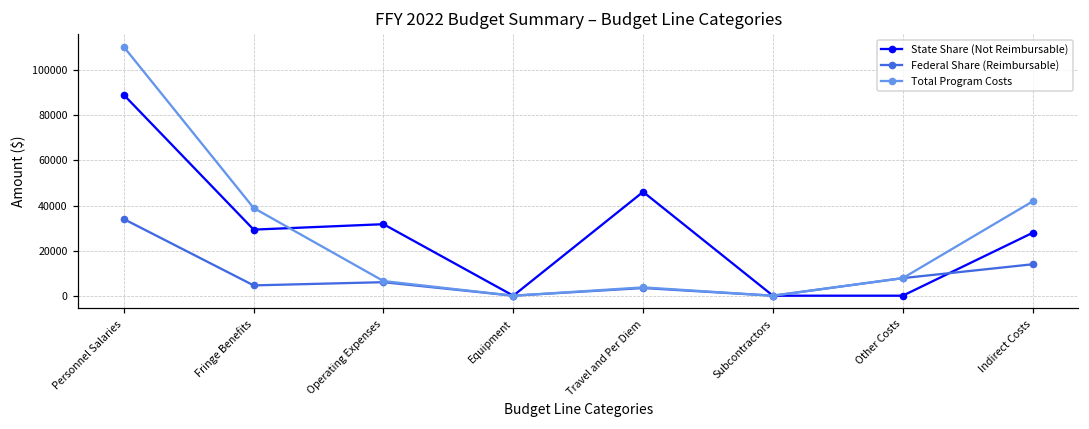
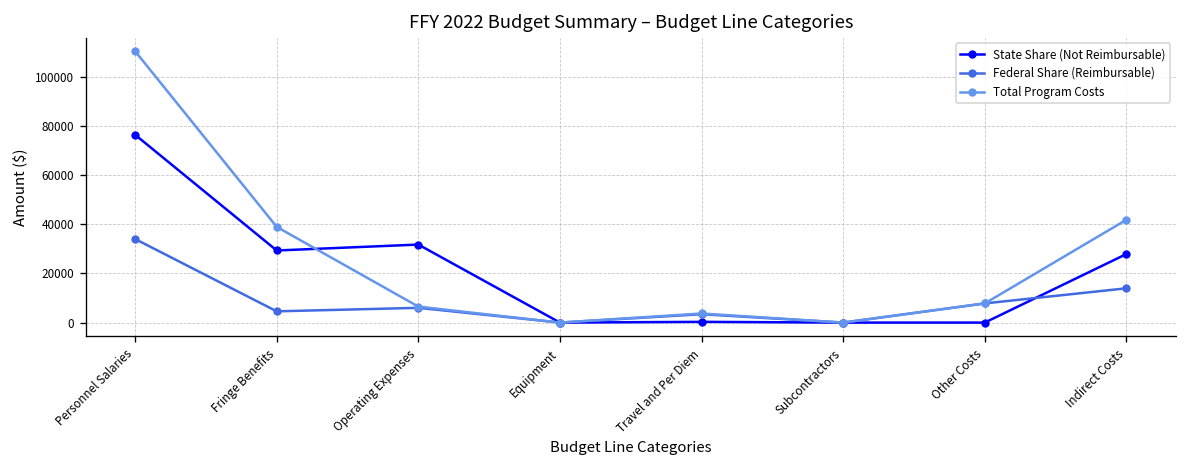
  {
    "State Share (Not Reimbursable)": {
-     "Personnel Salaries": 89000,
+     "Personnel Salaries": 76000,
      "Fringe Benefits": 29000,
      "Operating Expenses": 32000,
-     "Travel and Per Diem": 46000,
+     "Travel and Per Diem": 0,
      "Other Costs": 0,
      "Indirect Costs": 28000
    }
  }
